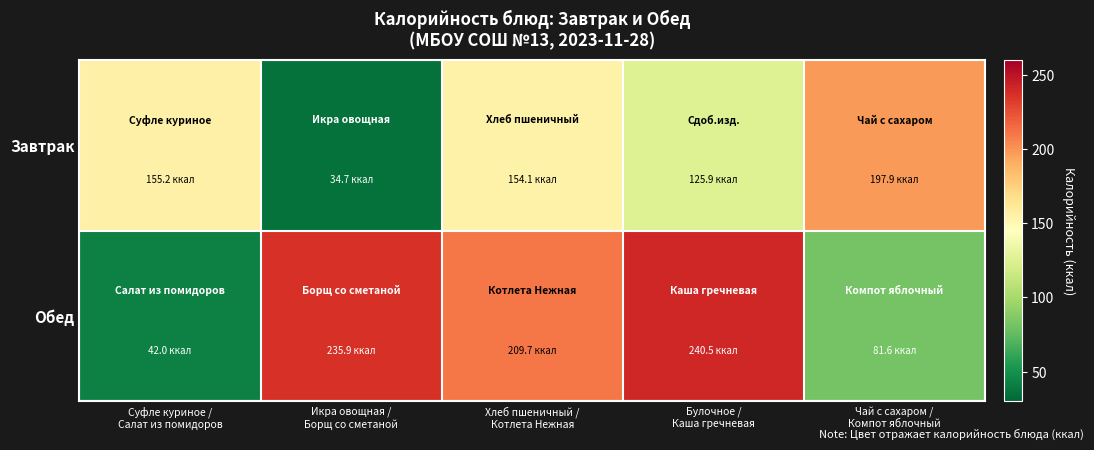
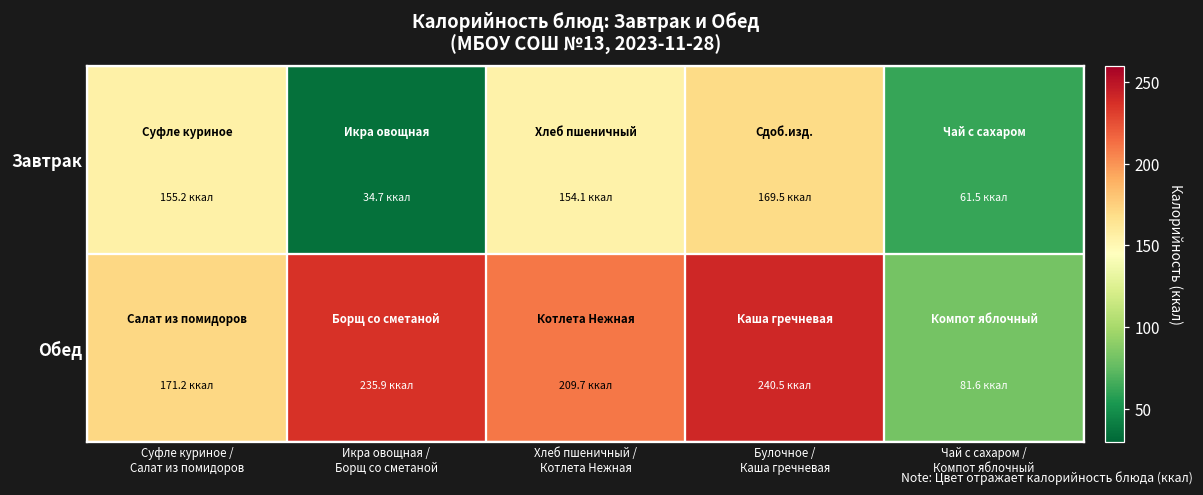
  {
    "Завтрак": {
-     "Булочное / Каша гречневая": 125.9,
-     "Чай с сахаром / Компот яблочный": 197.9
+     "Булочное / Каша гречневая": 169.5,
+     "Чай с сахаром / Компот яблочный": 61.5
    },
    "Обед": {
-     "Суфле куриное / Салат из помидоров": 42.0
+     "Суфле куриное / Салат из помидоров": 171.2
    }
  }
